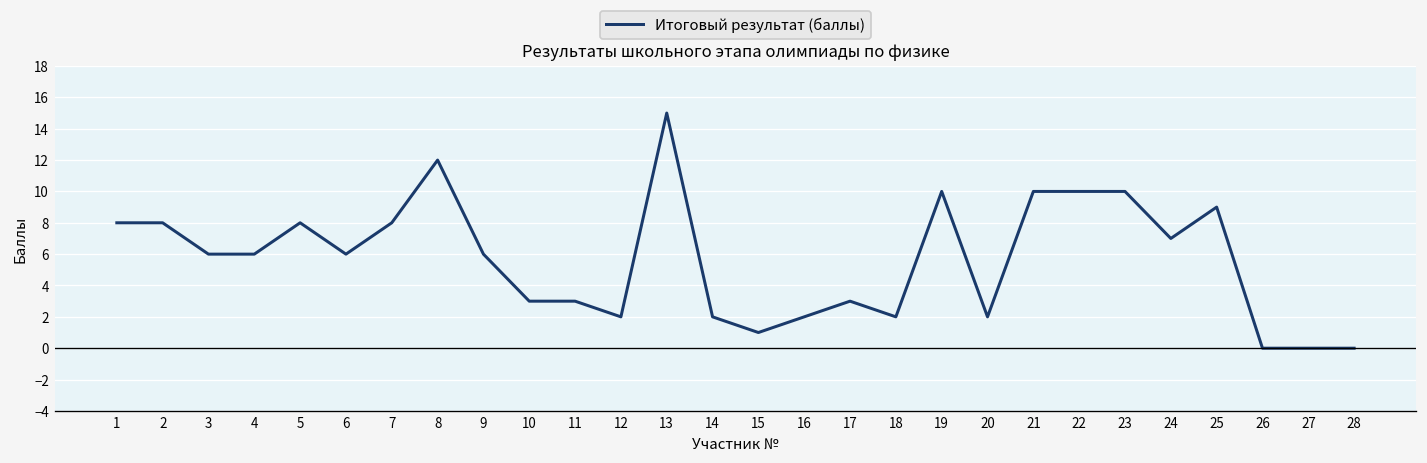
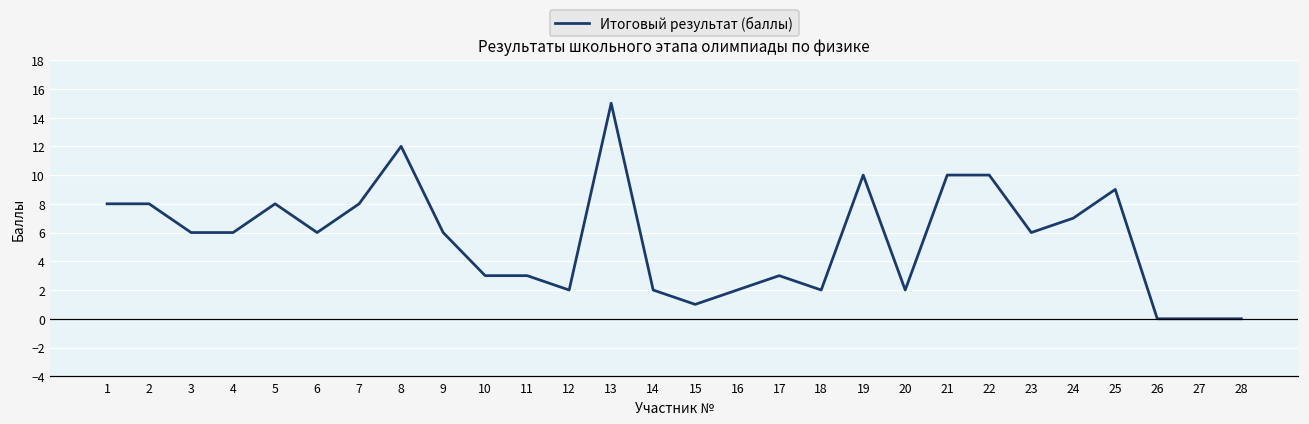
  {
    "1": 8,
    "2": 8,
    "3": 6,
    "4": 6,
    "5": 8,
    "6": 6,
    "7": 8,
    "8": 12,
    "9": 6,
    "10": 3,
    "11": 3,
    "12": 2,
    "13": 15,
    "14": 2,
    "15": 1,
    "16": 2,
    "17": 3,
    "18": 2,
    "19": 10,
    "20": 2,
    "21": 10,
    "22": 10,
-   "23": 10,
+   "23": 6,
    "24": 7,
    "25": 9,
    "26": 0,
    "27": 0,
    "28": 0
  }
